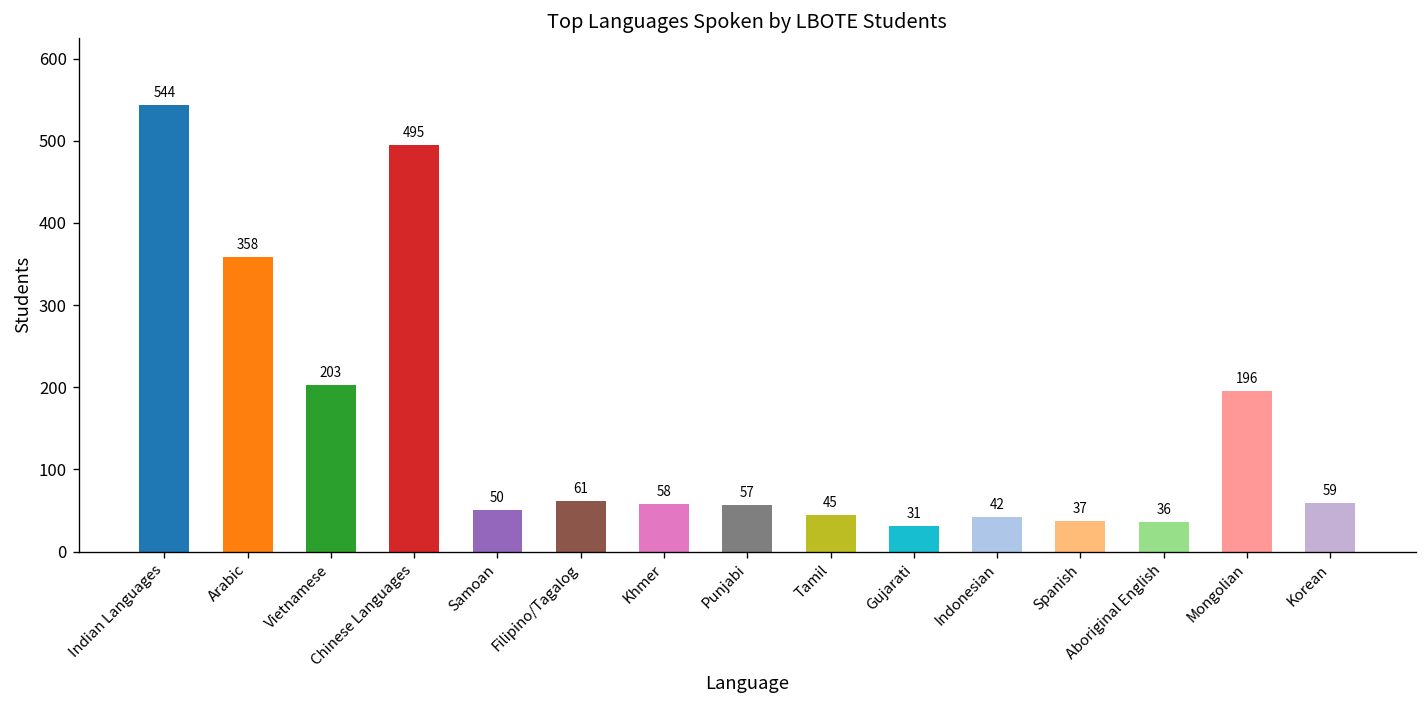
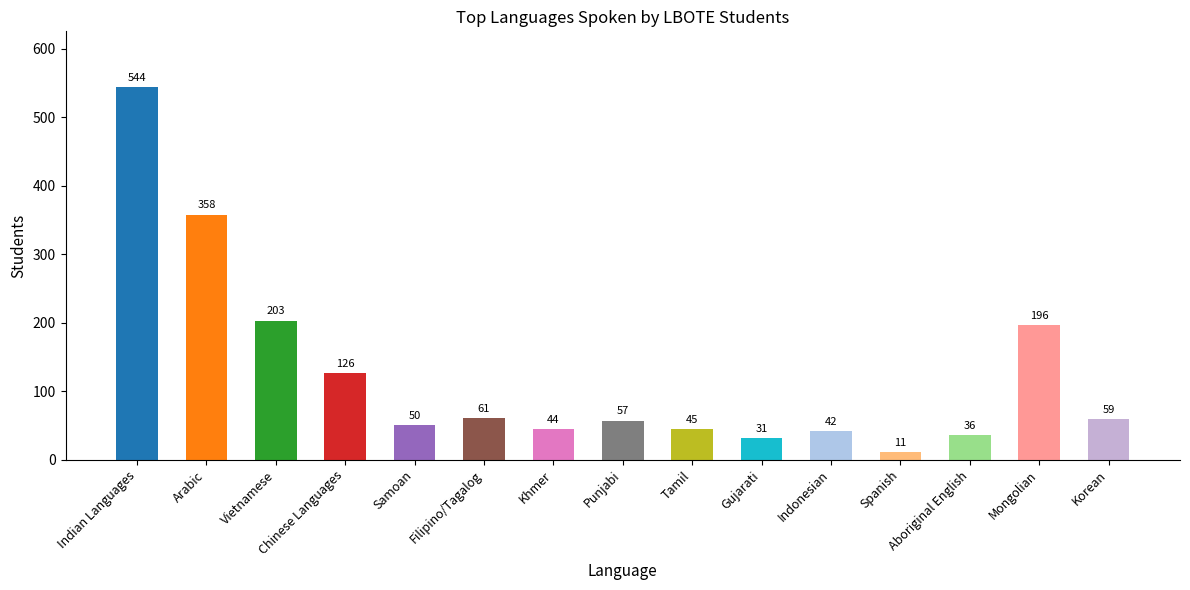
  {
    "Indian Languages": 544,
    "Arabic": 358,
    "Vietnamese": 203,
-   "Chinese Languages": 495,
+   "Chinese Languages": 126,
    "Samoan": 50,
    "Filipino/Tagalog": 61,
-   "Khmer": 58,
+   "Khmer": 44,
    "Punjabi": 57,
    "Tamil": 45,
    "Gujarati": 31,
    "Indonesian": 42,
-   "Spanish": 37,
+   "Spanish": 11,
    "Aboriginal English": 36,
    "Mongolian": 196,
    "Korean": 59
  }
